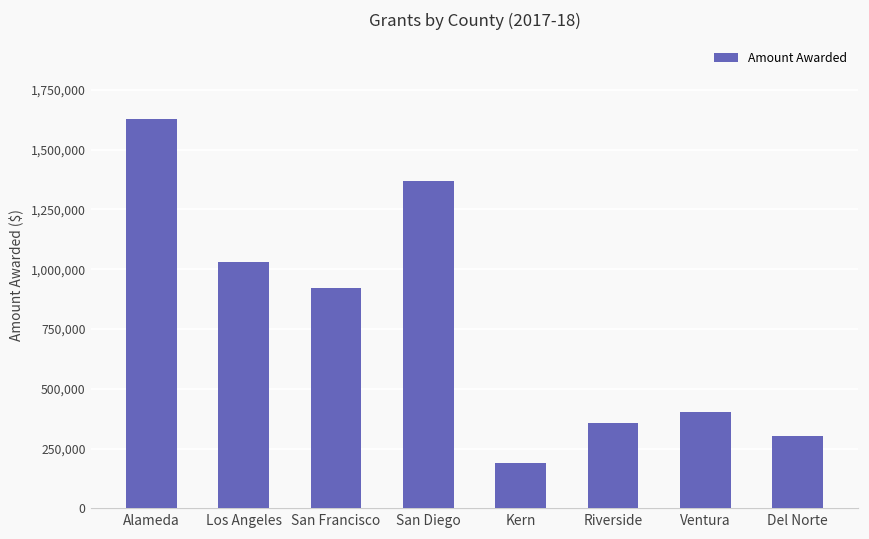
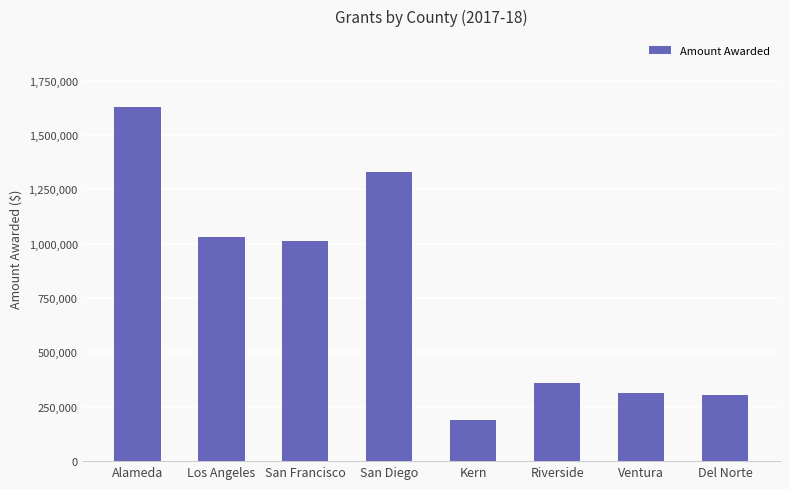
  {
    "Alameda": "1,630,000",
    "Los Angeles": "1,030,000",
-   "San Francisco": "920,000",
-   "San Diego": "1,370,000",
+   "San Francisco": "1,010,000",
+   "San Diego": "1,330,000",
    "Kern": "190,000",
    "Riverside": "360,000",
-   "Ventura": "400,000",
+   "Ventura": "310,000",
    "Del Norte": "300,000"
  }
